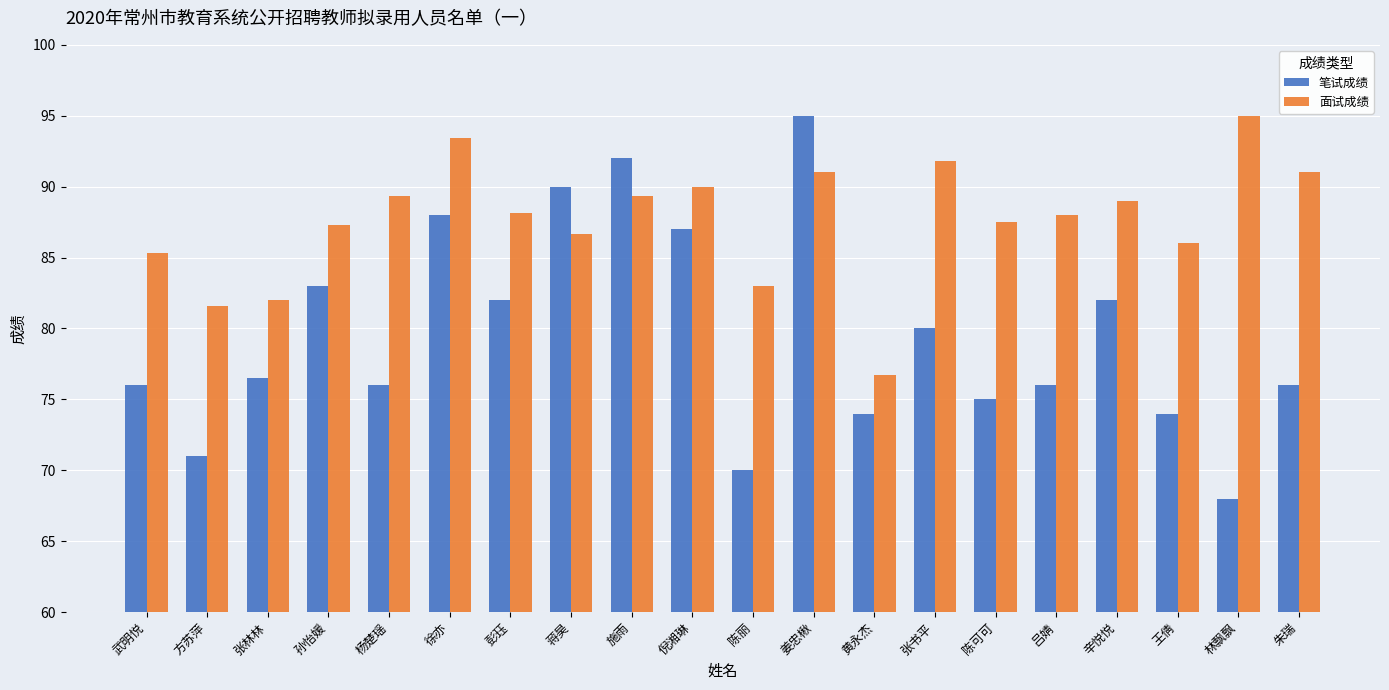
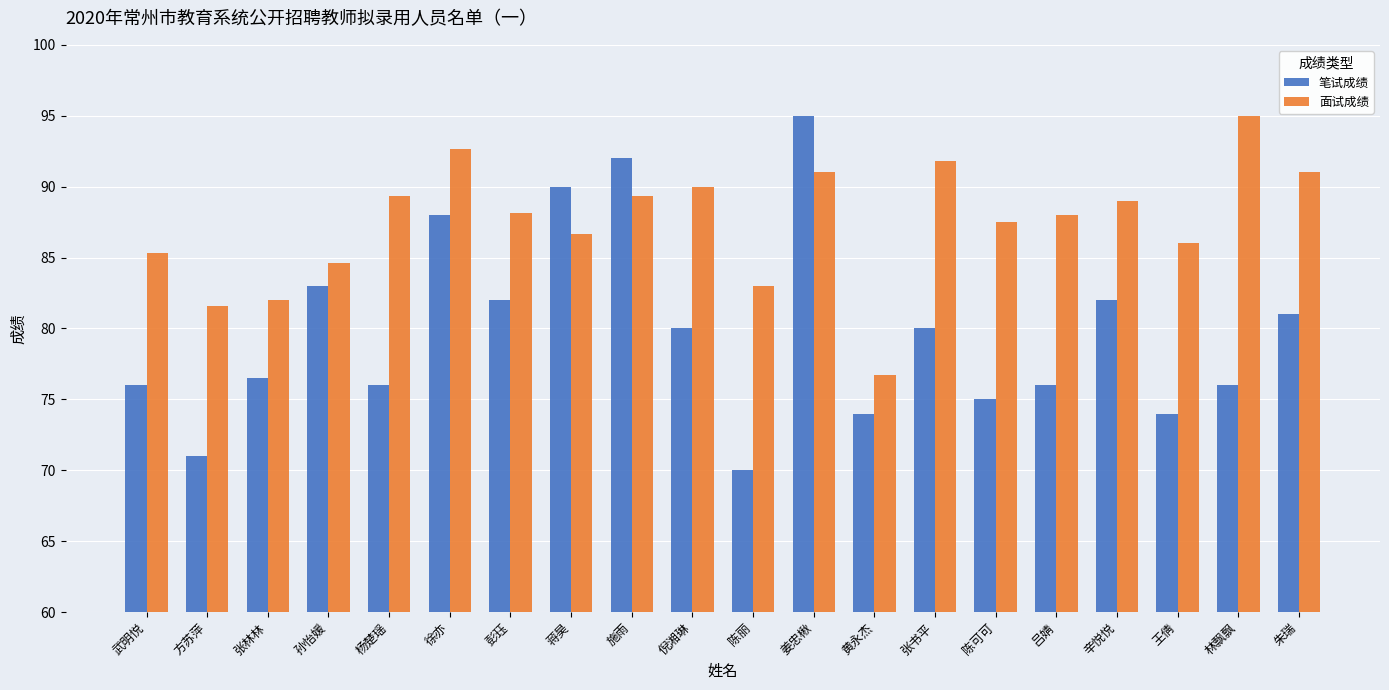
  {
    "笔试成绩": {
      "武明悦": 76,
      "方苏萍": 71,
      "张林林": 76.5,
      "孙怡媛": 83,
      "杨楚瑶": 76,
      "徐亦": 88,
      "彭珏": 82,
      "蒋昊": 90,
      "施雨": 92,
-     "倪湘琳": 87,
+     "倪湘琳": 80,
      "陈丽": 70,
      "姜忠楸": 95,
      "黄永杰": 74,
      "张书平": 80,
      "陈可可": 75,
      "吕婧": 76,
      "辛悦悦": 82,
      "王倩": 74,
-     "林飘飘": 68,
-     "朱瑞": 76
+     "林飘飘": 76,
+     "朱瑞": 81
    },
    "面试成绩": {
      "武明悦": 85.3,
      "方苏萍": 81.6,
      "张林林": 82.0,
-     "孙怡媛": 87.3,
+     "孙怡媛": 84.6,
      "杨楚瑶": 89.3,
-     "徐亦": 93.5,
+     "徐亦": 92.7,
      "彭珏": 88.1,
      "蒋昊": 86.7,
      "施雨": 89.3,
      "倪湘琳": 90.0,
      "陈丽": 83.0,
      "姜忠楸": 91.0,
      "黄永杰": 76.7,
      "张书平": 91.8,
      "陈可可": 87.5,
      "吕婧": 88.0,
      "辛悦悦": 89.0,
      "王倩": 86.0,
      "林飘飘": 95.0,
      "朱瑞": 91.0
    }
  }
